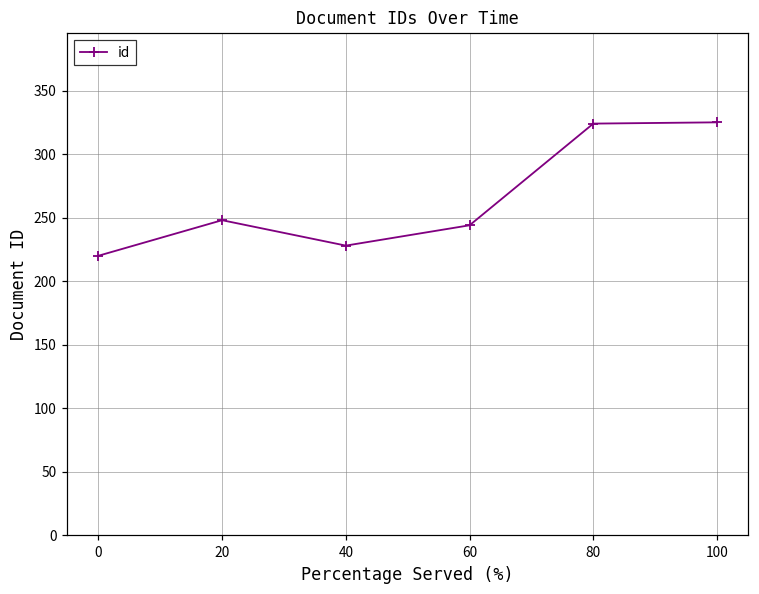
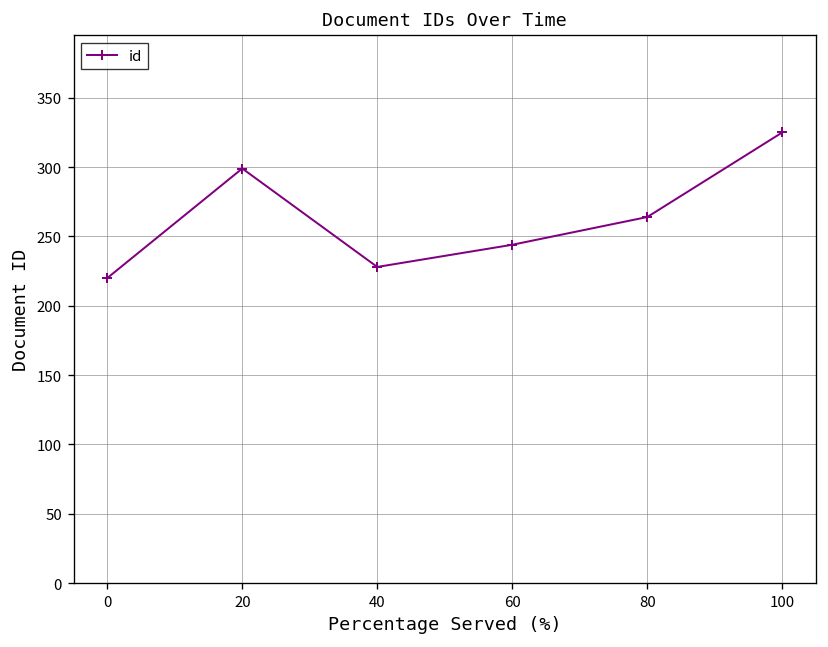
  {
    "0": 220,
-   "20": 248,
+   "20": 299,
    "40": 228,
    "60": 244,
-   "80": 324,
+   "80": 264,
    "100": 325
  }
